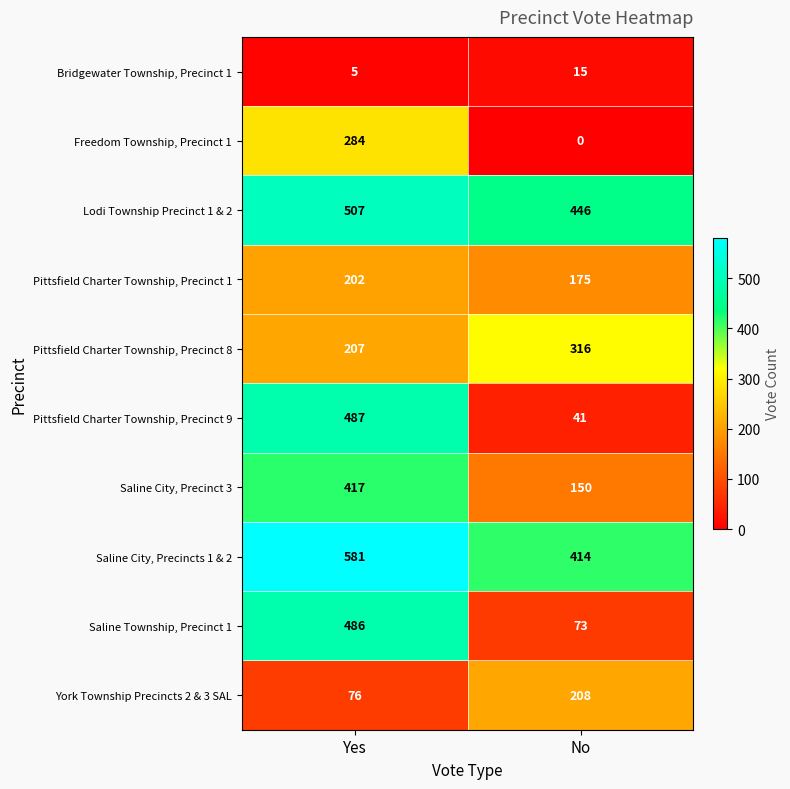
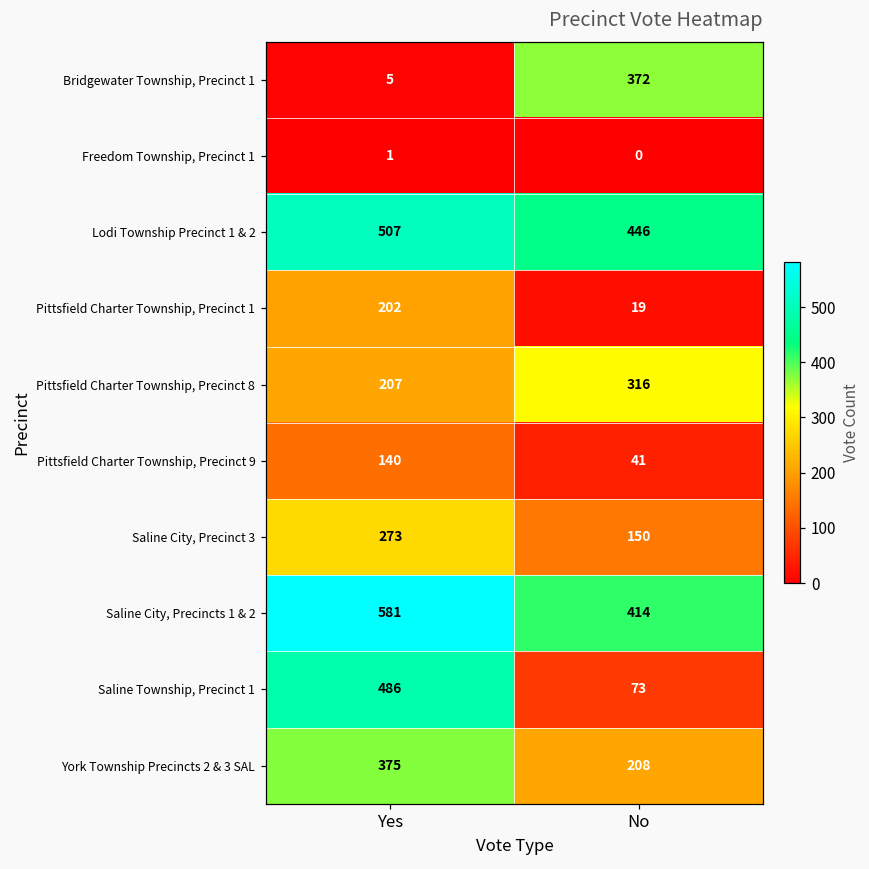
  {
    "Bridgewater Township, Precinct 1": {
      "Yes": 5,
-     "No": 15
+     "No": 372
    },
    "Freedom Township, Precinct 1": {
-     "Yes": 284,
+     "Yes": 1,
      "No": 0
    },
    "Lodi Township Precinct 1 & 2": {
      "Yes": 507,
      "No": 446
    },
    "Pittsfield Charter Township, Precinct 1": {
      "Yes": 202,
-     "No": 175
+     "No": 19
    },
    "Pittsfield Charter Township, Precinct 8": {
      "Yes": 207,
      "No": 316
    },
    "Pittsfield Charter Township, Precinct 9": {
-     "Yes": 487,
+     "Yes": 140,
      "No": 41
    },
    "Saline City, Precinct 3": {
-     "Yes": 417,
+     "Yes": 273,
      "No": 150
    },
    "Saline City, Precincts 1 & 2": {
      "Yes": 581,
      "No": 414
    },
    "Saline Township, Precinct 1": {
      "Yes": 486,
      "No": 73
    },
    "York Township Precincts 2 & 3 SAL": {
-     "Yes": 76,
+     "Yes": 375,
      "No": 208
    }
  }
